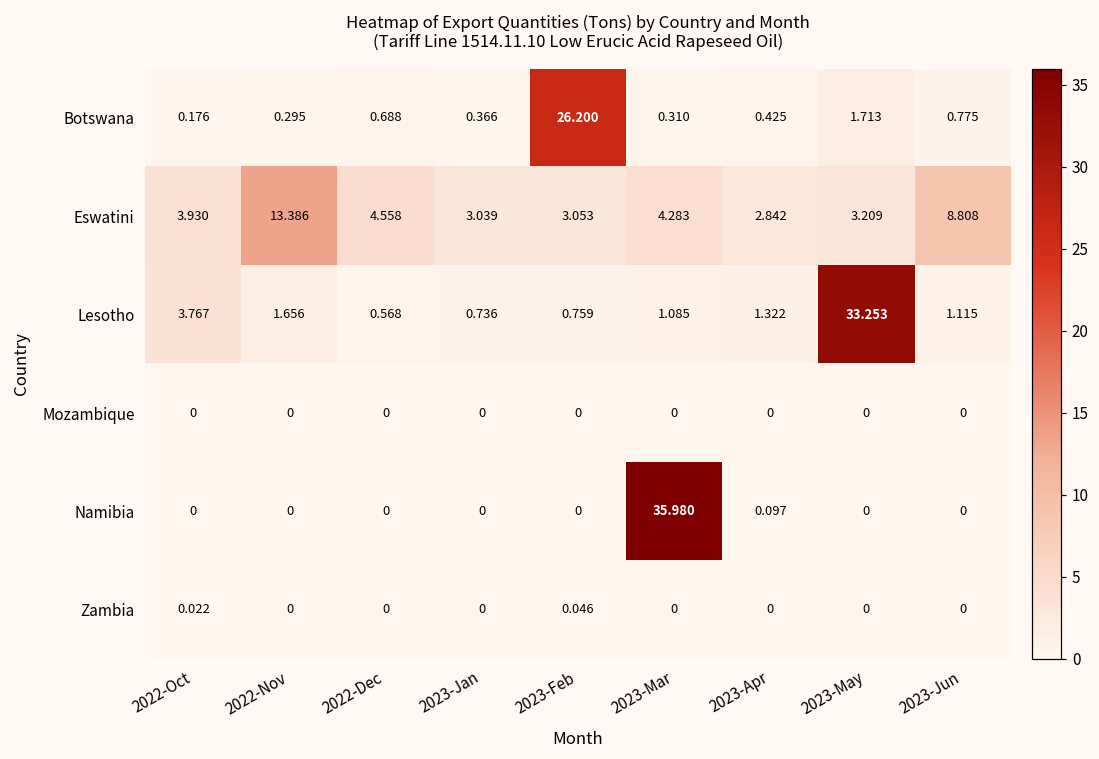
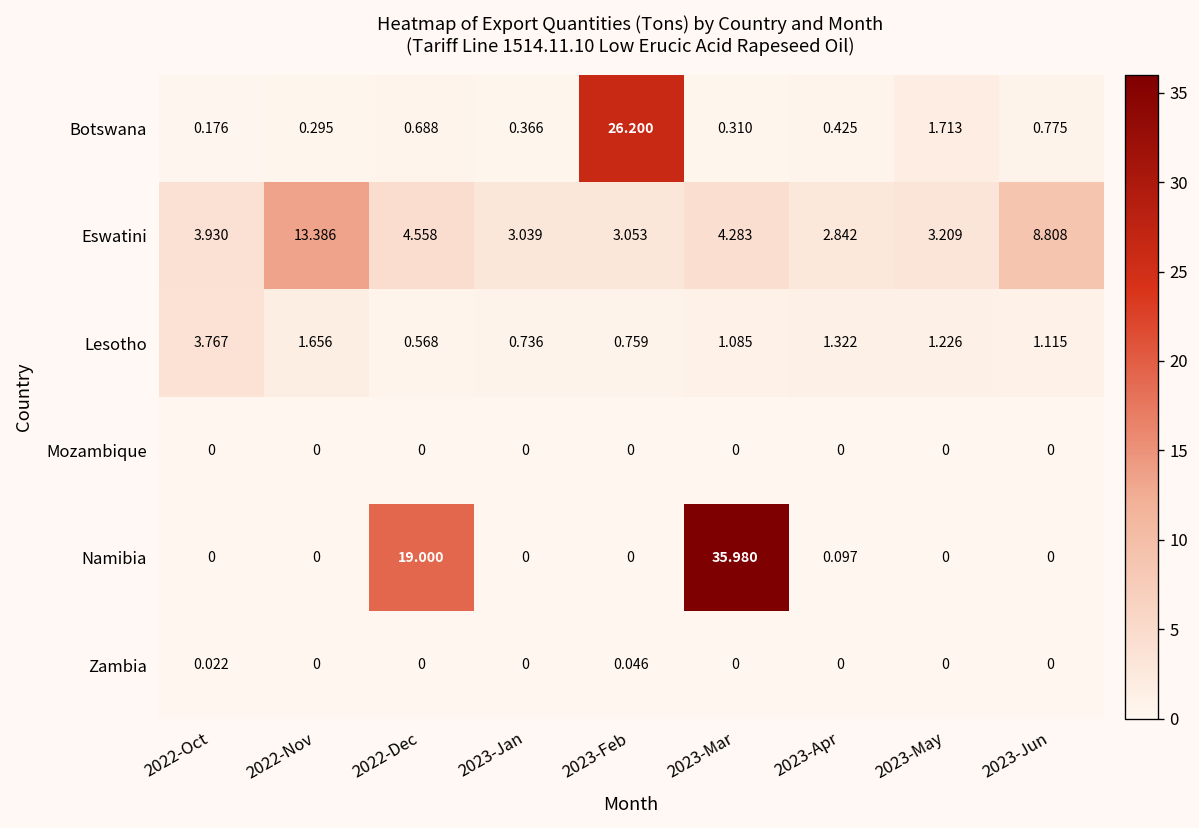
  {
    "Botswana": {
      "2022-Oct": 0.176,
      "2022-Nov": 0.295,
      "2022-Dec": 0.688,
      "2023-Jan": 0.366,
      "2023-Feb": 26.200,
      "2023-Mar": 0.310,
      "2023-Apr": 0.425,
      "2023-May": 1.713,
      "2023-Jun": 0.775
    },
    "Eswatini": {
      "2022-Oct": 3.930,
      "2022-Nov": 13.386,
      "2022-Dec": 4.558,
      "2023-Jan": 3.039,
      "2023-Feb": 3.053,
      "2023-Mar": 4.283,
      "2023-Apr": 2.842,
      "2023-May": 3.209,
      "2023-Jun": 8.808
    },
    "Lesotho": {
      "2022-Oct": 3.767,
      "2022-Nov": 1.656,
      "2022-Dec": 0.568,
      "2023-Jan": 0.736,
      "2023-Feb": 0.759,
      "2023-Mar": 1.085,
      "2023-Apr": 1.322,
-     "2023-May": 33.253,
+     "2023-May": 1.226,
      "2023-Jun": 1.115
    },
    "Mozambique": {
      "2022-Oct": 0,
      "2022-Nov": 0,
      "2022-Dec": 0,
      "2023-Jan": 0,
      "2023-Feb": 0,
      "2023-Mar": 0,
      "2023-Apr": 0,
      "2023-May": 0,
      "2023-Jun": 0
    },
    "Namibia": {
      "2022-Oct": 0,
      "2022-Nov": 0,
-     "2022-Dec": 0,
+     "2022-Dec": 19.000,
      "2023-Jan": 0,
      "2023-Feb": 0,
      "2023-Mar": 35.980,
      "2023-Apr": 0.097,
      "2023-May": 0,
      "2023-Jun": 0
    },
    "Zambia": {
      "2022-Oct": 0.022,
      "2022-Nov": 0,
      "2022-Dec": 0,
      "2023-Jan": 0,
      "2023-Feb": 0.046,
      "2023-Mar": 0,
      "2023-Apr": 0,
      "2023-May": 0,
      "2023-Jun": 0
    }
  }
